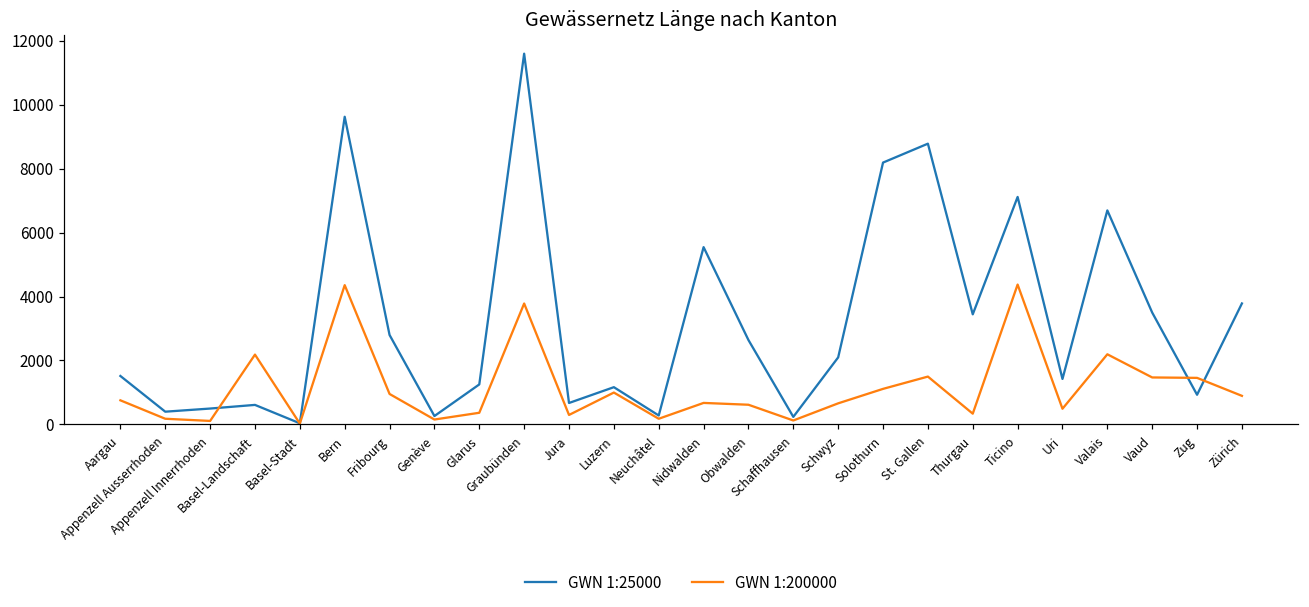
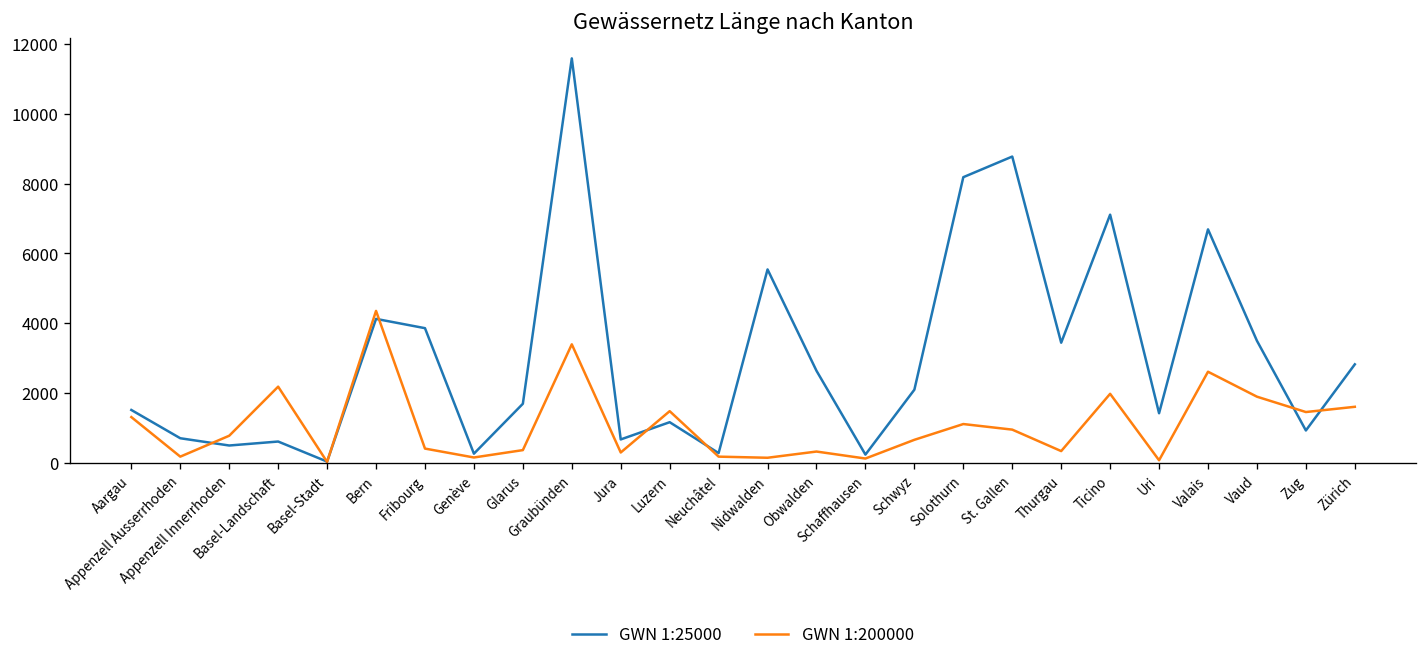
  {
    "GWN 1:25000": {
      "Aargau": 1500,
-     "Appenzell Ausserrhoden": 400,
+     "Appenzell Ausserrhoden": 700,
      "Appenzell Innerrhoden": 500,
      "Basel-Landschaft": 600,
-     "Bern": 9600,
-     "Fribourg": 2800,
+     "Bern": 4100,
+     "Fribourg": 3900,
      "Genève": 300,
-     "Glarus": 1300,
+     "Glarus": 1700,
      "Graubünden": 11600,
      "Jura": 700,
      "Luzern": 1200,
      "Neuchâtel": 300,
      "Nidwalden": 5500,
      "Obwalden": 2600,
      "Schaffhausen": 200,
      "Schwyz": 2100,
      "Solothurn": 8200,
      "St. Gallen": 8800,
      "Thurgau": 3400,
      "Ticino": 7100,
      "Uri": 1400,
      "Valais": 6700,
      "Vaud": 3500,
      "Zug": 900,
-     "Zürich": 3800
+     "Zürich": 2800
    },
    "GWN 1:200000": {
-     "Aargau": 800,
+     "Aargau": 1300,
      "Appenzell Ausserrhoden": 200,
-     "Appenzell Innerrhoden": 100,
+     "Appenzell Innerrhoden": 800,
      "Basel-Landschaft": 2200,
      "Bern": 4400,
-     "Fribourg": 1000,
+     "Fribourg": 400,
      "Genève": 200,
      "Glarus": 400,
-     "Graubünden": 3800,
+     "Graubünden": 3400,
      "Jura": 300,
-     "Luzern": 1000,
+     "Luzern": 1500,
      "Neuchâtel": 200,
-     "Nidwalden": 700,
-     "Obwalden": 600,
+     "Nidwalden": 100,
+     "Obwalden": 300,
      "Schaffhausen": 100,
      "Schwyz": 700,
      "Solothurn": 1100,
-     "St. Gallen": 1500,
+     "St. Gallen": 1000,
      "Thurgau": 300,
-     "Ticino": 4400,
-     "Uri": 500,
-     "Valais": 2200,
-     "Vaud": 1500,
+     "Ticino": 2000,
+     "Uri": 100,
+     "Valais": 2600,
+     "Vaud": 1900,
      "Zug": 1500,
-     "Zürich": 900
+     "Zürich": 1600
    }
  }
